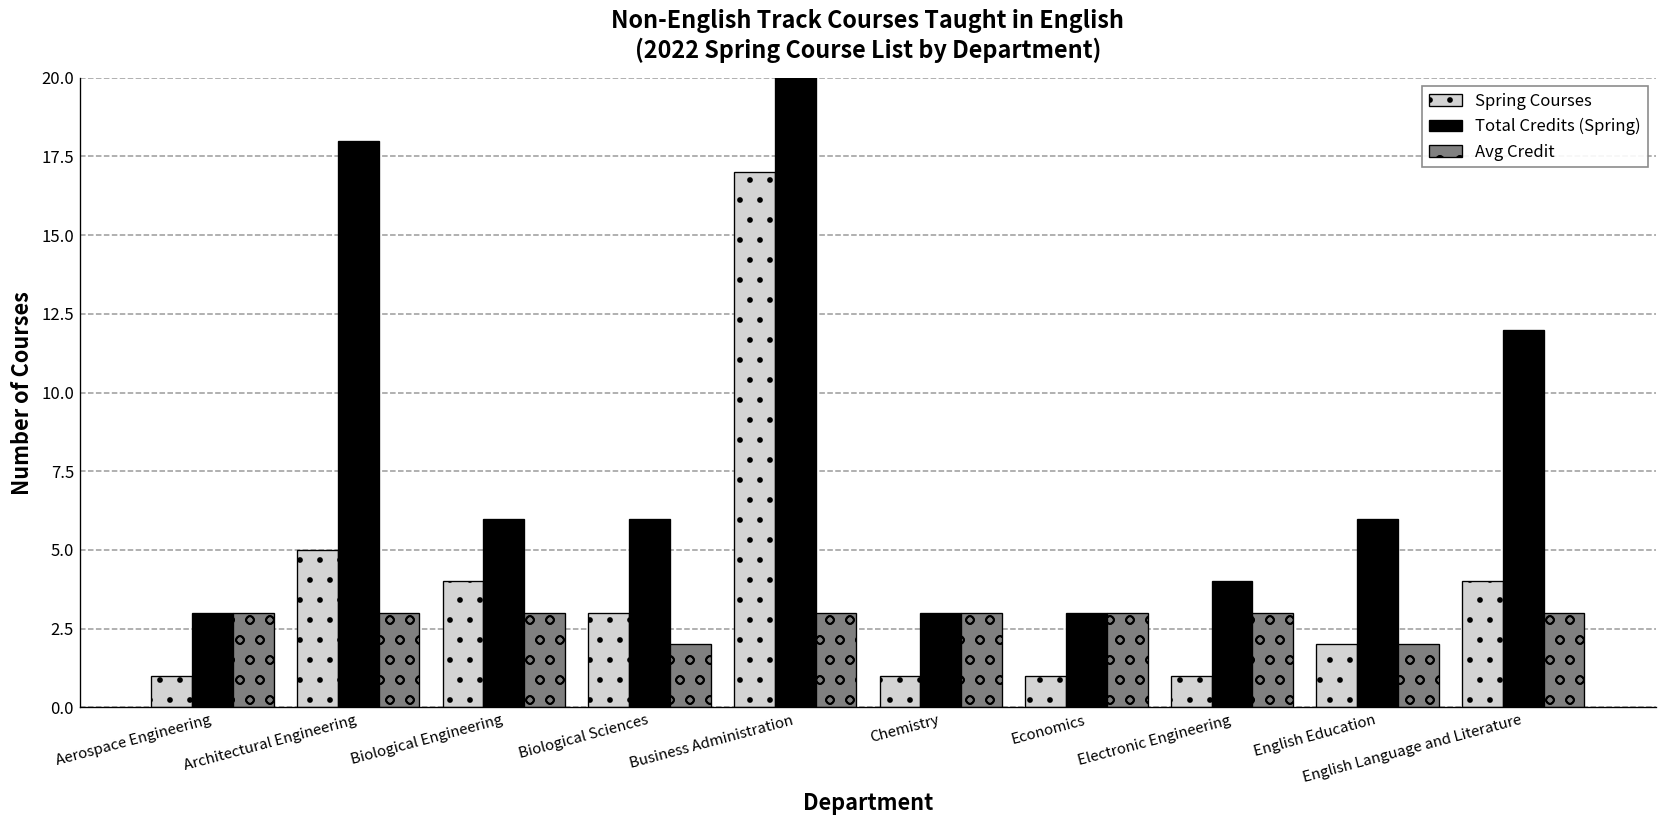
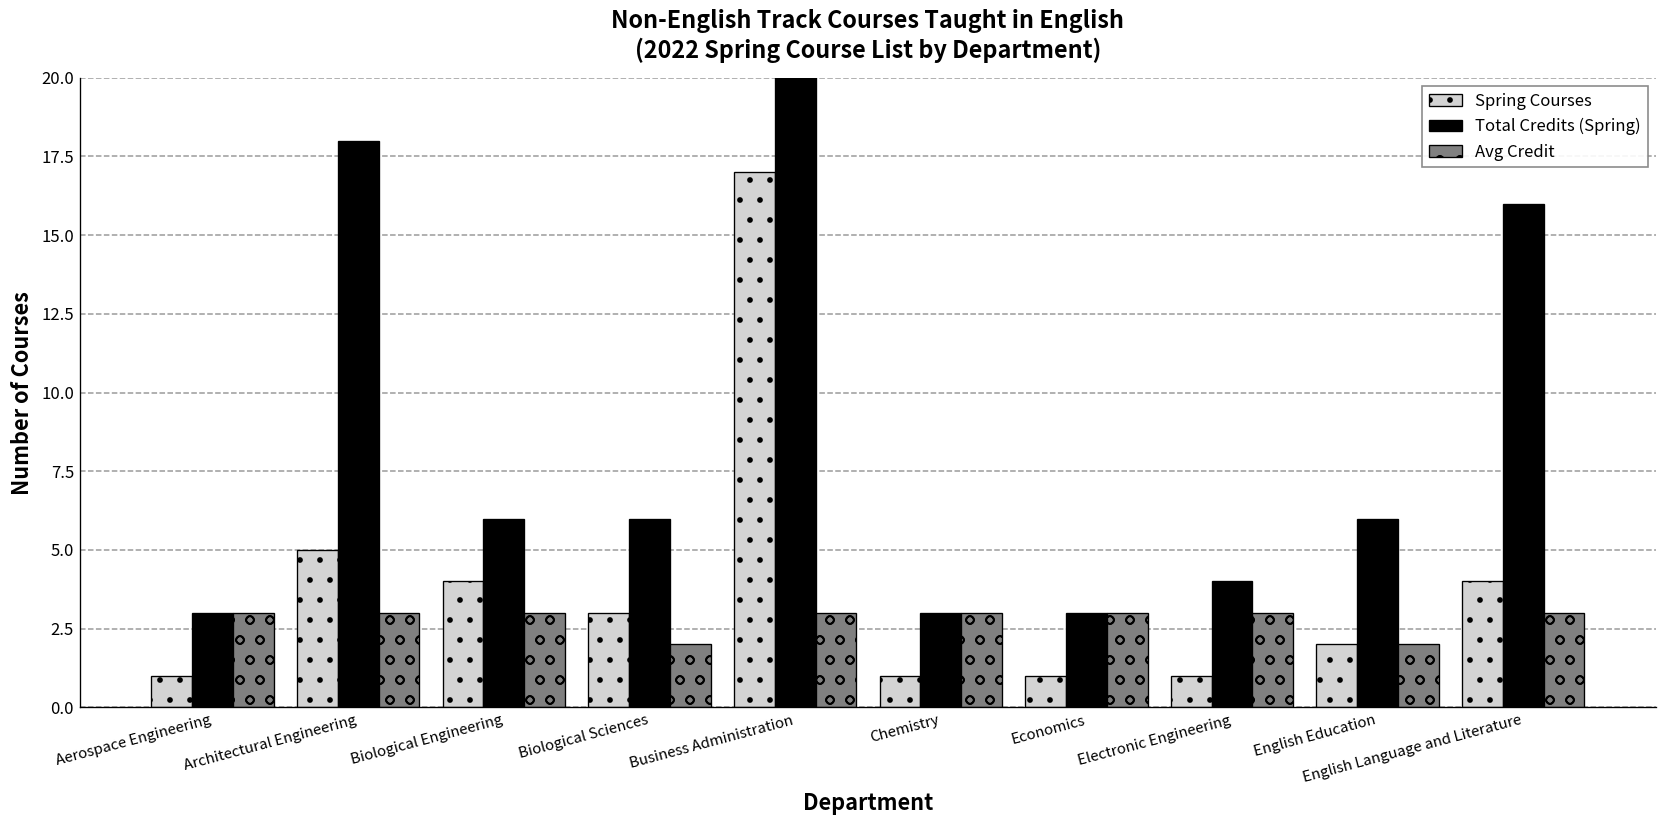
  {
    "Spring Courses": {
      "Aerospace Engineering": 1,
      "Architectural Engineering": 5,
      "Biological Engineering": 4,
      "Biological Sciences": 3,
      "Business Administration": 17,
      "Chemistry": 1,
      "Economics": 1,
      "Electronic Engineering": 1,
      "English Education": 2,
      "English Language and Literature": 4
    },
    "Total Credits (Spring)": {
      "Aerospace Engineering": 3,
      "Architectural Engineering": 18,
      "Biological Engineering": 6,
      "Biological Sciences": 6,
      "Chemistry": 3,
      "Economics": 3,
      "Electronic Engineering": 4,
      "English Education": 6,
-     "English Language and Literature": 12
+     "English Language and Literature": 16
    },
    "Avg Credit": {
      "Aerospace Engineering": 3,
      "Architectural Engineering": 3,
      "Biological Engineering": 3,
      "Biological Sciences": 2,
      "Business Administration": 3,
      "Chemistry": 3,
      "Economics": 3,
      "Electronic Engineering": 3,
      "English Education": 2,
      "English Language and Literature": 3
    }
  }
